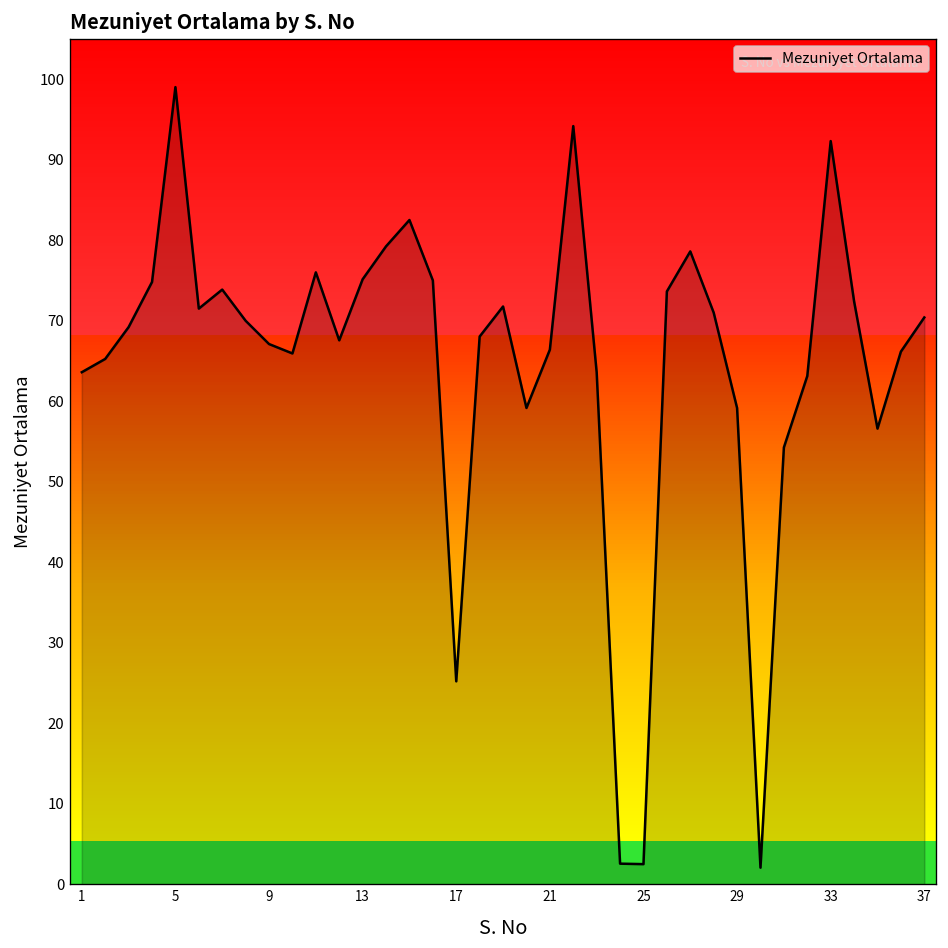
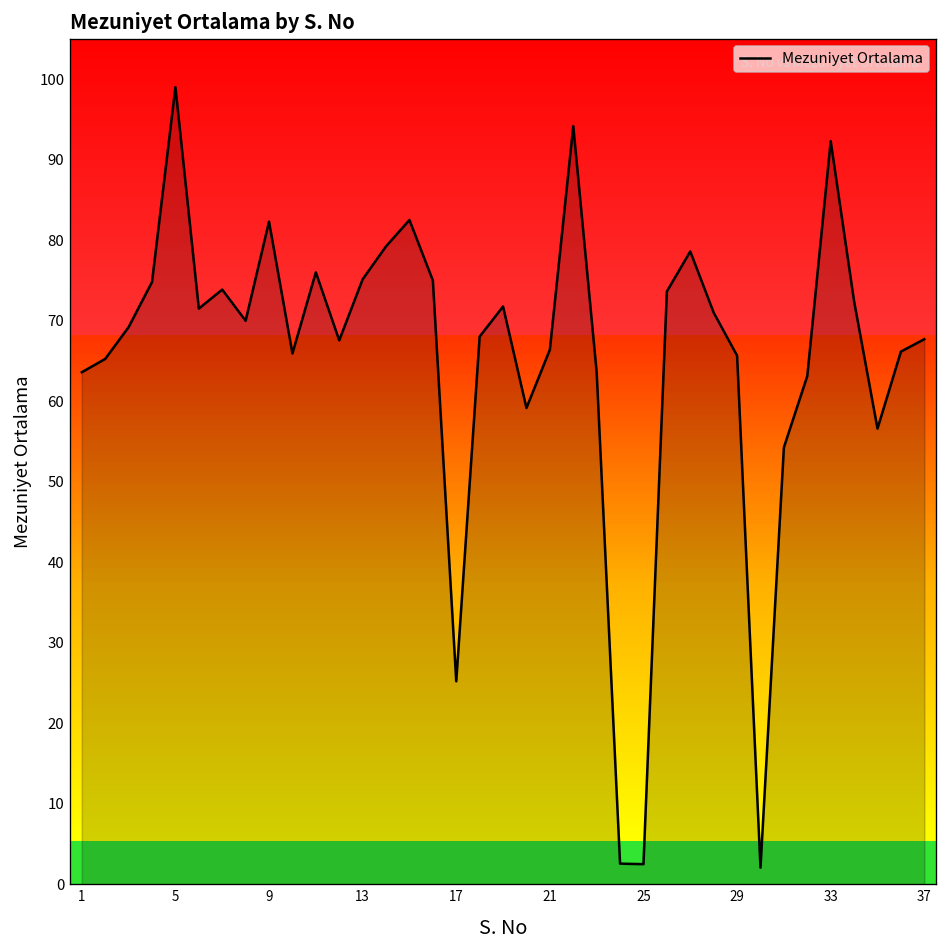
  {
    "1": 64,
    "5": 99,
-   "9": 67,
+   "9": 82,
    "13": 75,
    "17": 25,
    "21": 66,
    "25": 3,
-   "29": 59,
+   "29": 66,
    "33": 92,
-   "37": 70
+   "37": 68
  }
